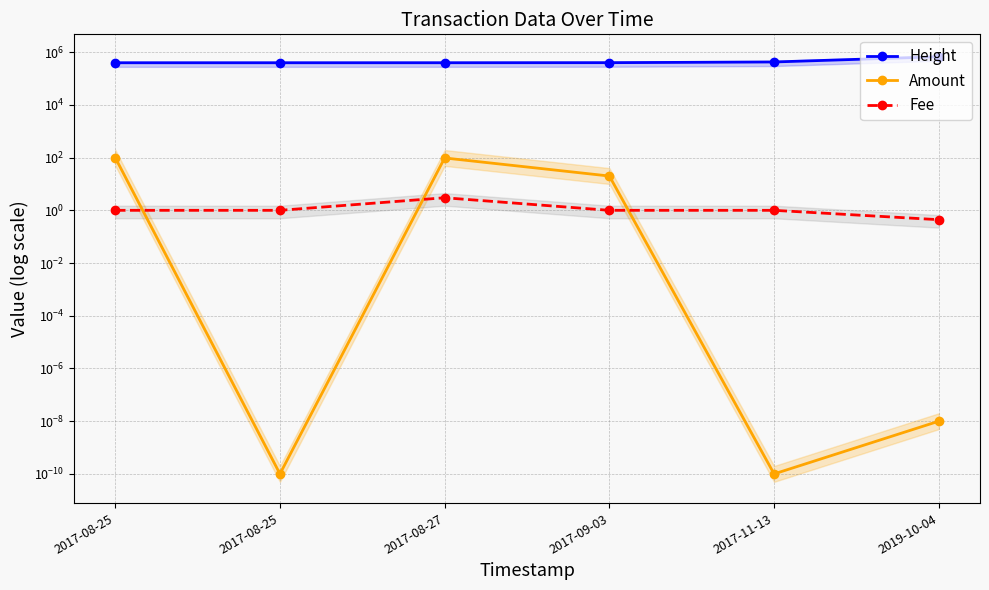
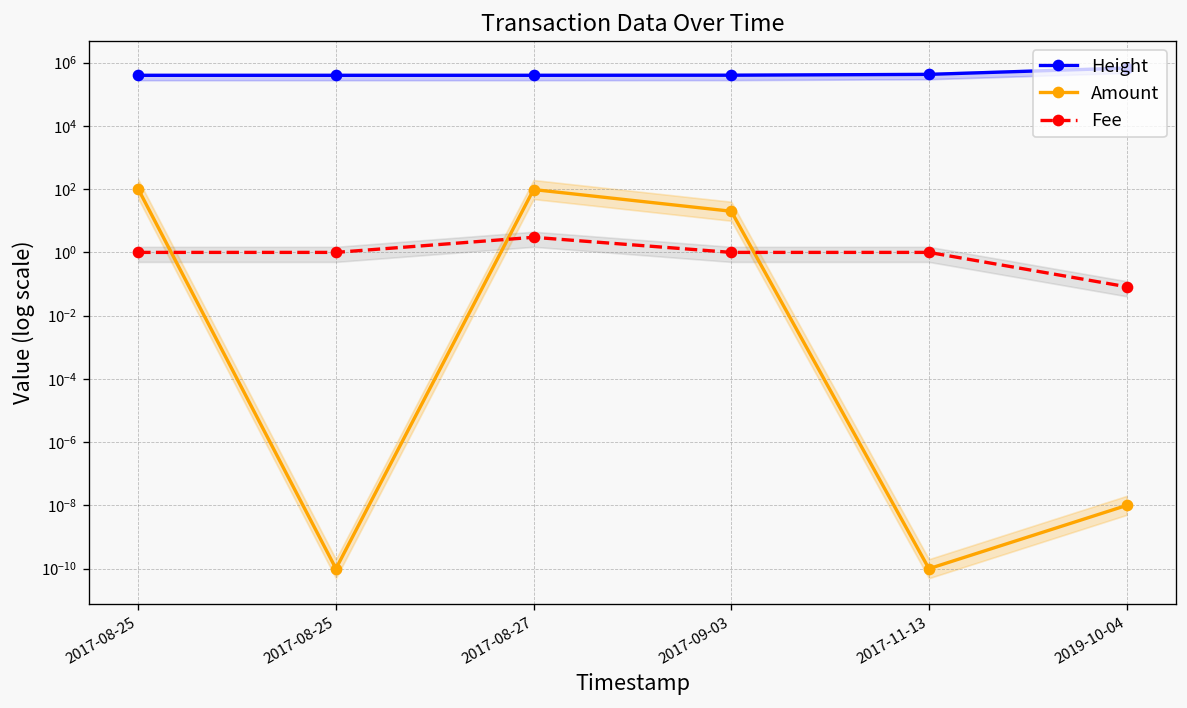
  {
    "Fee": {
      "2017-08-27": 3,
      "2017-09-03": 1.0,
      "2017-11-13": 1.0,
-     "2019-10-04": 0.4
+     "2019-10-04": 0.08
    }
  }
